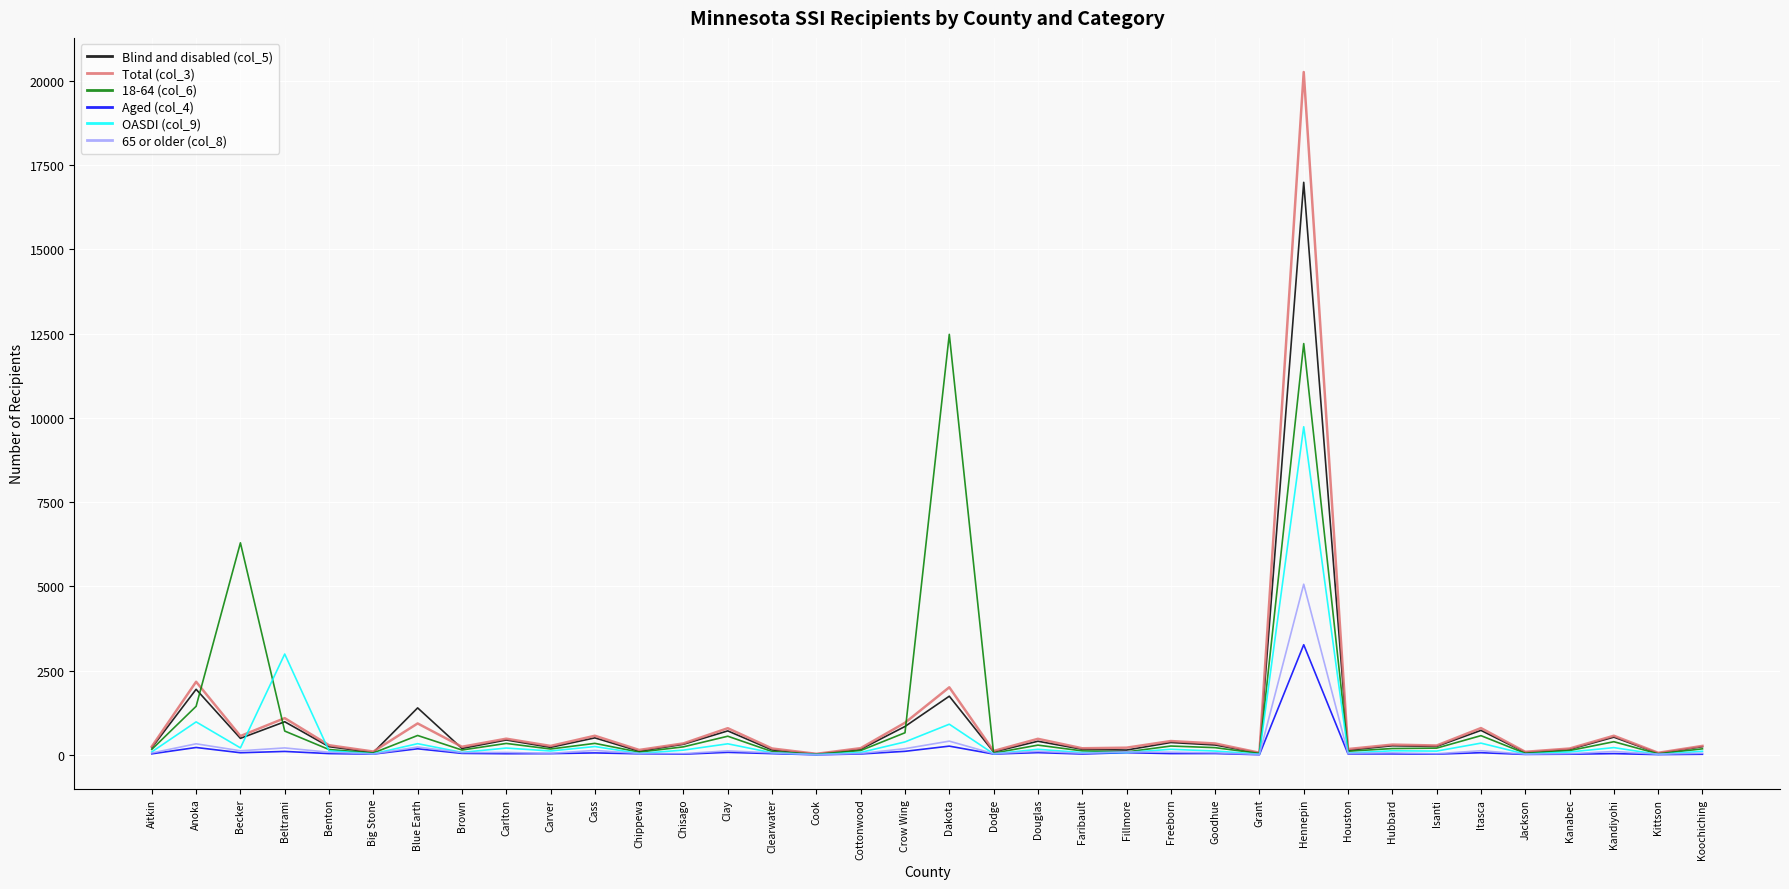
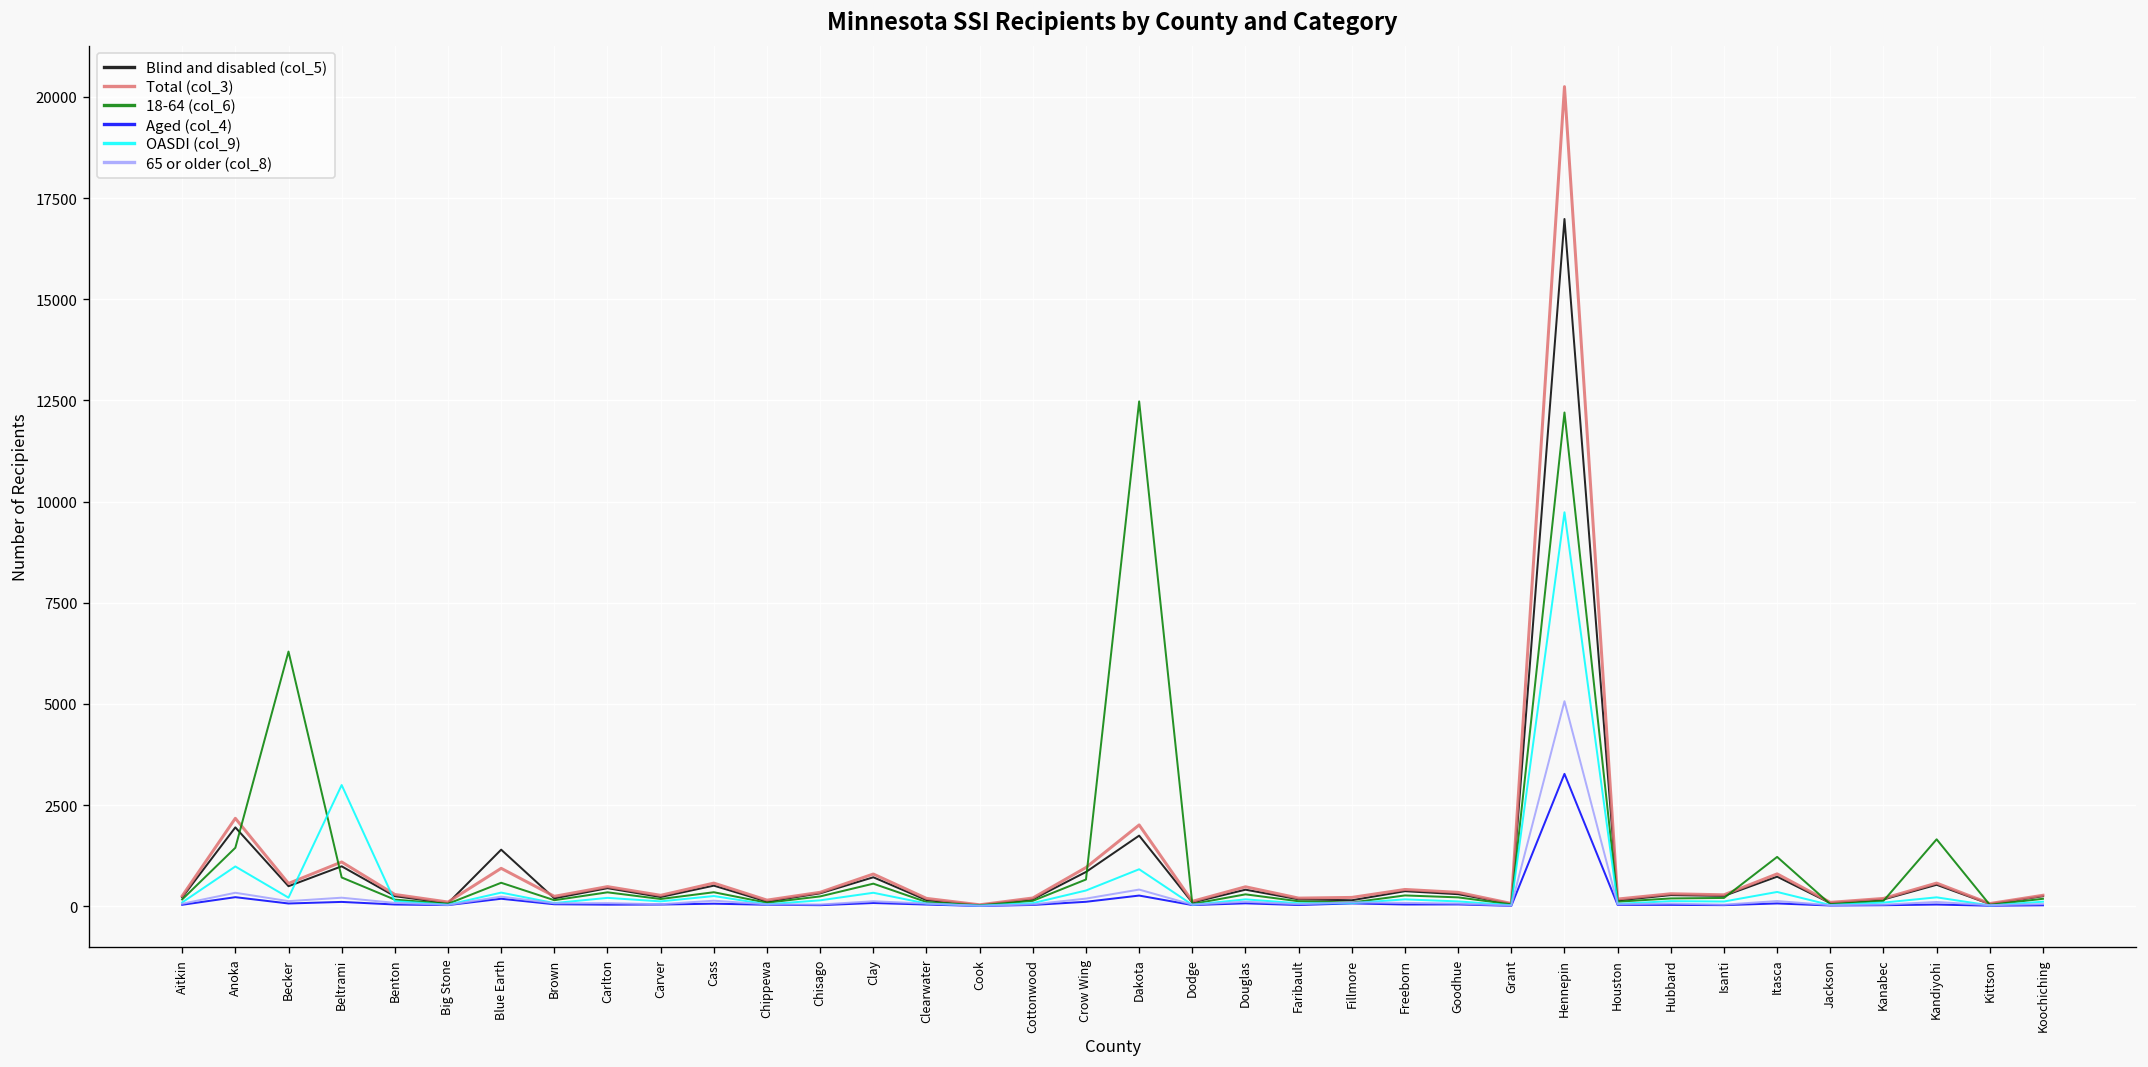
  {
    "Blind and disabled (col_5)": {
      "Anoka": 1900,
      "Beltrami": 1000,
      "Blue Earth": 1400,
      "Clay": 700,
      "Crow Wing": 800,
      "Dakota": 1700,
      "Hennepin": 17000
    },
    "Total (col_3)": {
      "Anoka": 2200,
      "Beltrami": 1100,
      "Blue Earth": 900,
      "Clay": 800,
      "Crow Wing": 1000,
      "Dakota": 2000,
      "Hennepin": 20300
    },
    "18-64 (col_6)": {
      "Anoka": 1400,
      "Becker": 6300,
      "Beltrami": 700,
      "Blue Earth": 600,
      "Carlton": 300,
      "Cass": 300,
      "Clay": 600,
      "Crow Wing": 700,
      "Dakota": 12500,
      "Douglas": 300,
      "Freeborn": 300,
      "Goodhue": 200,
      "Hennepin": 12200,
-     "Itasca": 600,
-     "Kandiyohi": 400
+     "Itasca": 1200,
+     "Kandiyohi": 1700
    },
    "Aged (col_4)": {
      "Anoka": 200,
      "Beltrami": 100,
      "Crow Wing": 100,
      "Dakota": 300,
      "Hennepin": 3300
    },
    "OASDI (col_9)": {
      "Anoka": 1000,
      "Becker": 200,
      "Beltrami": 3000,
      "Blue Earth": 300,
      "Carlton": 200,
      "Cass": 300,
      "Chisago": 100,
      "Clay": 300,
      "Crow Wing": 400,
      "Dakota": 900,
      "Freeborn": 200,
      "Hennepin": 9700,
      "Isanti": 100,
      "Itasca": 400,
      "Kandiyohi": 200
    },
    "65 or older (col_8)": {
      "Anoka": 300,
      "Beltrami": 200,
      "Crow Wing": 200,
      "Dakota": 400,
      "Hennepin": 5100
    }
  }
